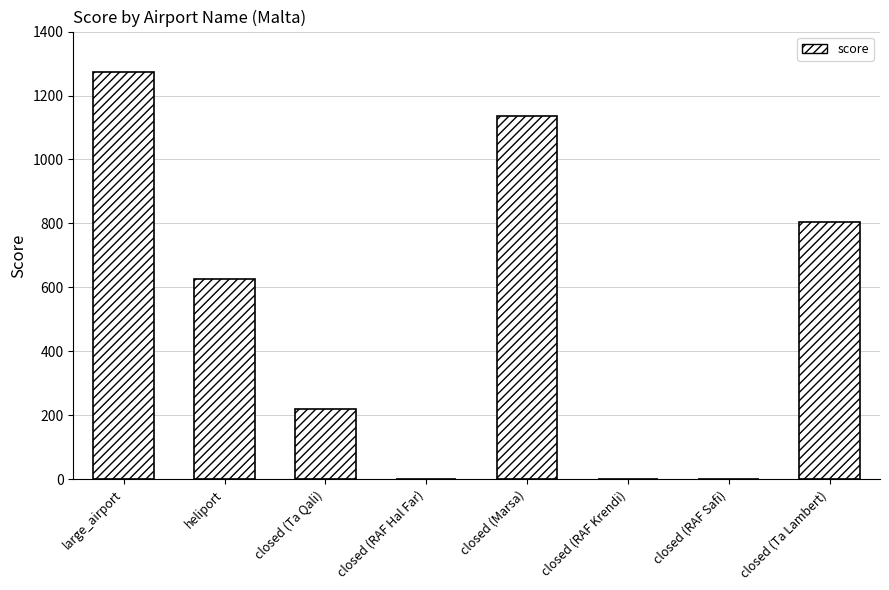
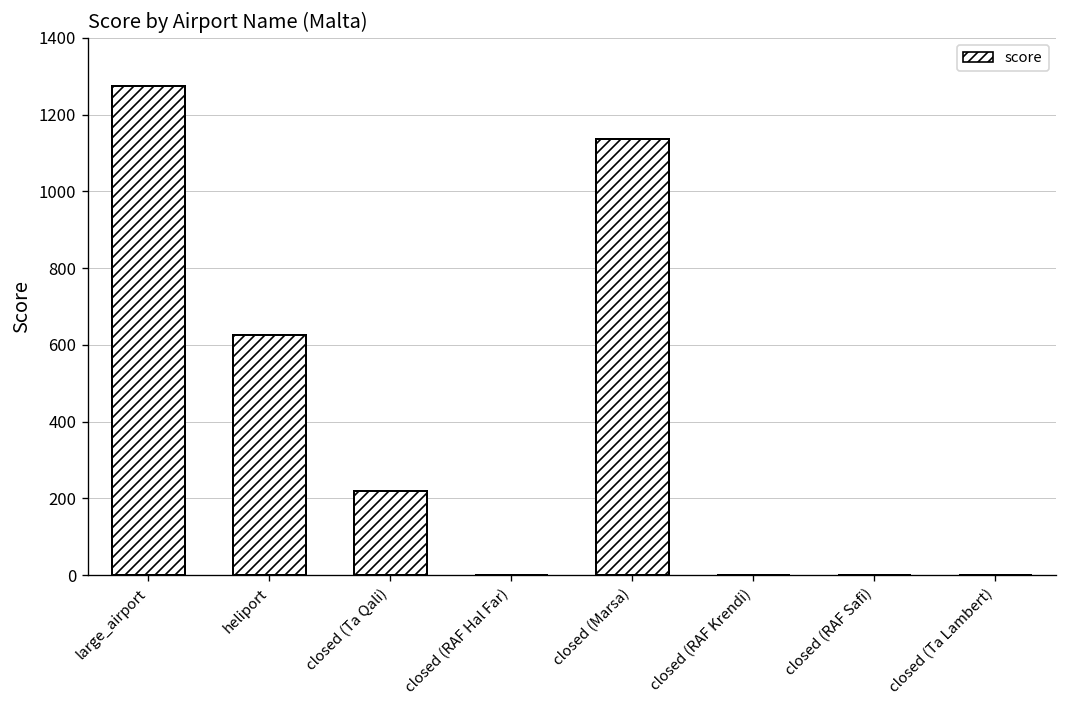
  {
    "large_airport": 1280,
    "heliport": 630,
    "closed (Ta Qali)": 220,
    "closed (RAF Hal Far)": 0,
    "closed (Marsa)": 1140,
    "closed (RAF Krendi)": 0,
    "closed (RAF Safi)": 0,
-   "closed (Ta Lambert)": 810
+   "closed (Ta Lambert)": 0
  }
